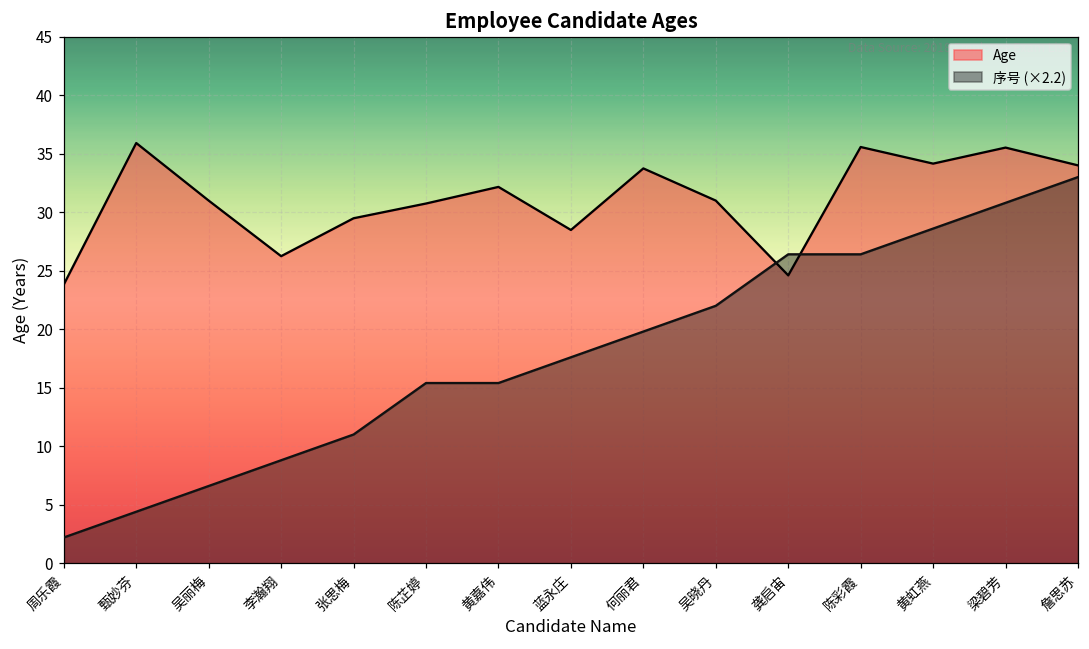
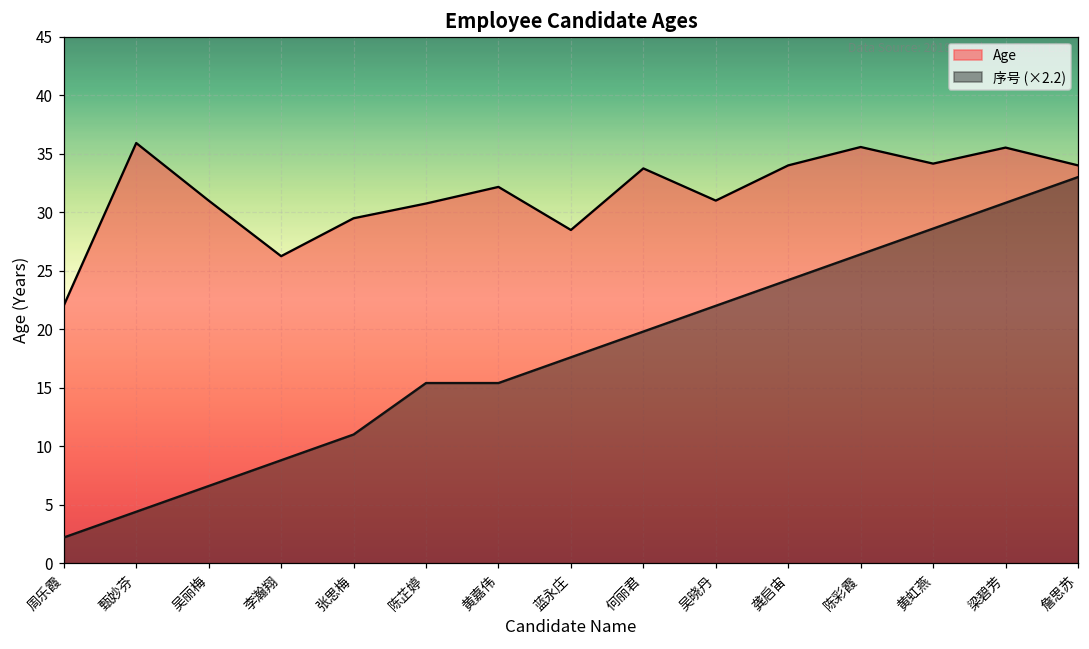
  {
    "Age": {
-     "周乐霞": 23.8,
+     "周乐霞": 22.0,
      "甄妙芬": 35.9,
      "吴丽梅": 31.0,
      "李瀚翔": 26.2,
      "张思梅": 29.5,
      "陈芷婷": 30.7,
      "黄嘉伟": 32.2,
      "蓝永庄": 28.5,
      "何丽君": 33.7,
      "吴晓丹": 31.0,
-     "龚启宙": 24.6,
+     "龚启宙": 34.0,
      "陈彩霞": 35.6,
      "黄虹燕": 34.2,
      "梁碧芳": 35.5,
      "詹思苏": 34.0
    },
    "序号 (×2.2)": {
      "周乐霞": 2.2,
      "甄妙芬": 4.4,
      "吴丽梅": 6.6,
      "李瀚翔": 8.8,
      "张思梅": 11.0,
      "陈芷婷": 15.4,
      "黄嘉伟": 15.4,
      "蓝永庄": 17.6,
      "何丽君": 19.8,
      "吴晓丹": 22.0,
-     "龚启宙": 26.4,
+     "龚启宙": 24.2,
      "陈彩霞": 26.4,
      "黄虹燕": 28.6,
      "梁碧芳": 30.8,
      "詹思苏": 33.0
    }
  }
